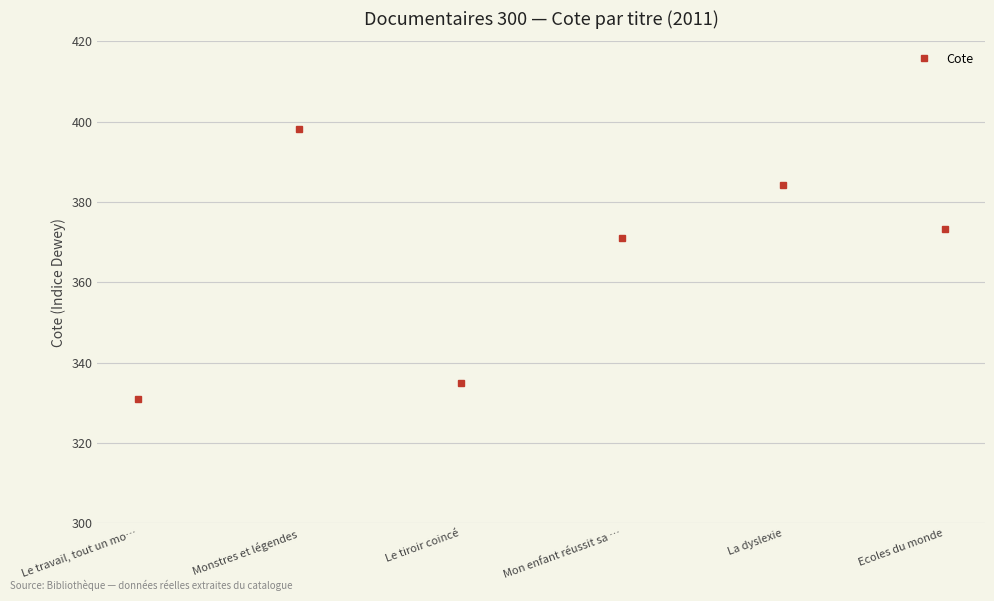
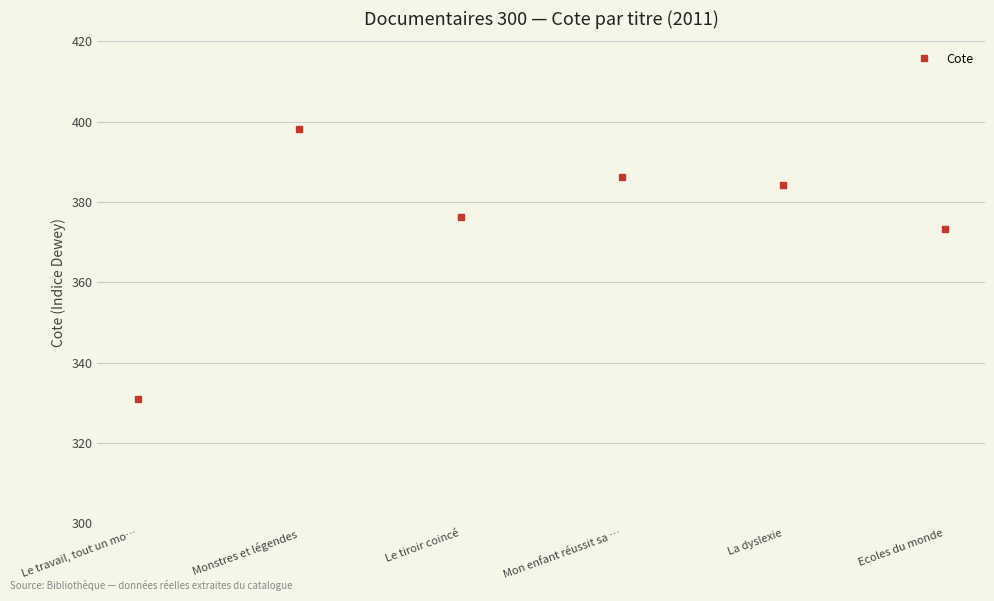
  {
    "Le travail, tout un mo…": 331,
    "Monstres et légendes": 398,
-   "Le tiroir coincé": 335,
-   "Mon enfant réussit sa …": 371,
+   "Le tiroir coincé": 376,
+   "Mon enfant réussit sa …": 386,
    "La dyslexie": 384,
    "Ecoles du monde": 373
  }
